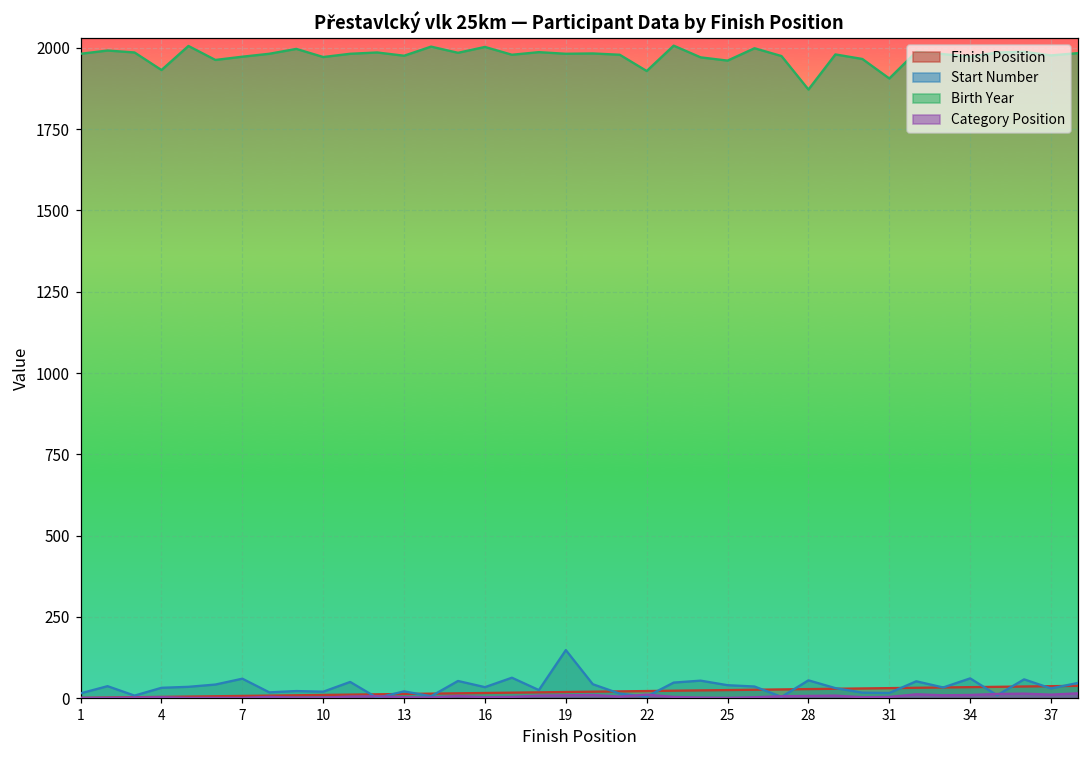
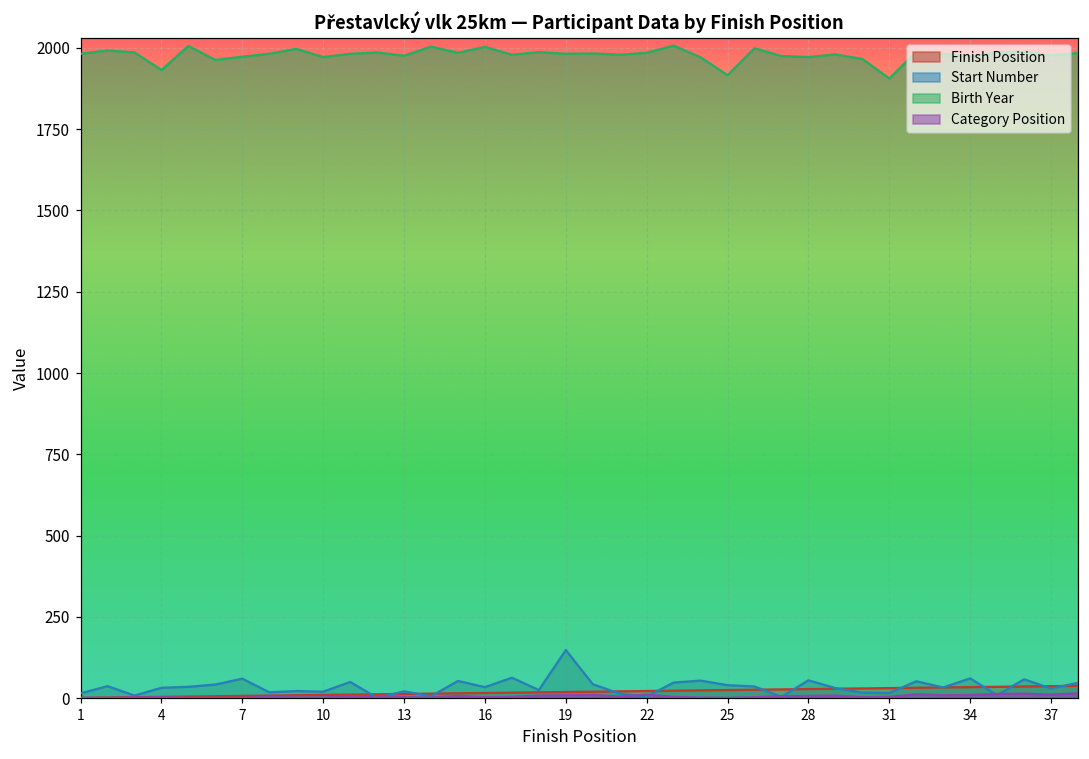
  {
    "Finish Position": {
      "16": 20,
      "19": 20,
      "22": 20,
      "25": 30,
      "28": 30,
      "31": 30,
      "34": 30
    },
    "Start Number": {
      "1": 20,
      "4": 30,
      "7": 60,
      "10": 20,
      "16": 30,
      "19": 150,
      "25": 40,
      "28": 60,
      "31": 20,
      "34": 60
    },
    "Birth Year": {
      "1": 1980,
      "4": 1930,
      "7": 1970,
      "10": 1970,
      "13": 1980,
      "16": 2000,
      "19": 1980,
-     "22": 1930,
-     "25": 1960,
-     "28": 1870,
+     "22": 1990,
+     "25": 1920,
+     "28": 1970,
      "31": 1910
    },
    "Category Position": {
      "13": 0,
      "16": 0,
      "19": 10,
      "25": 0,
      "28": 10,
      "31": 0,
      "34": 10,
      "37": 10
    }
  }
